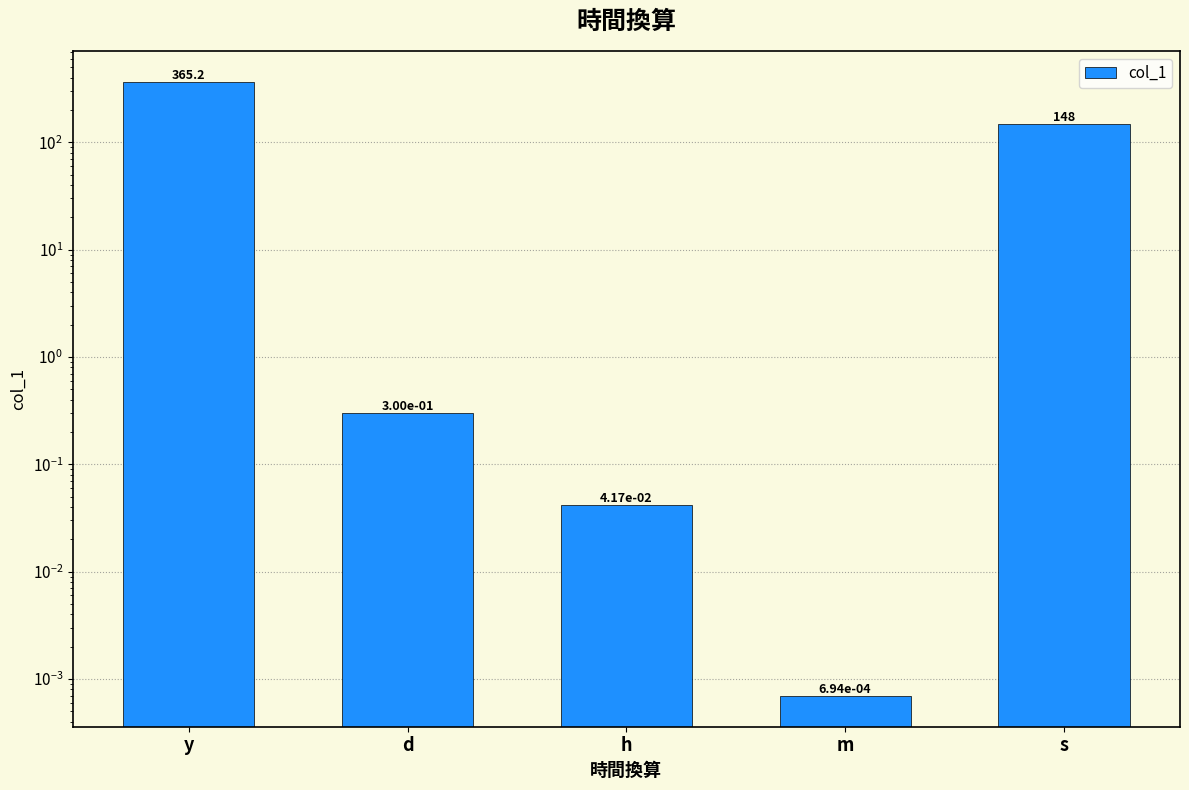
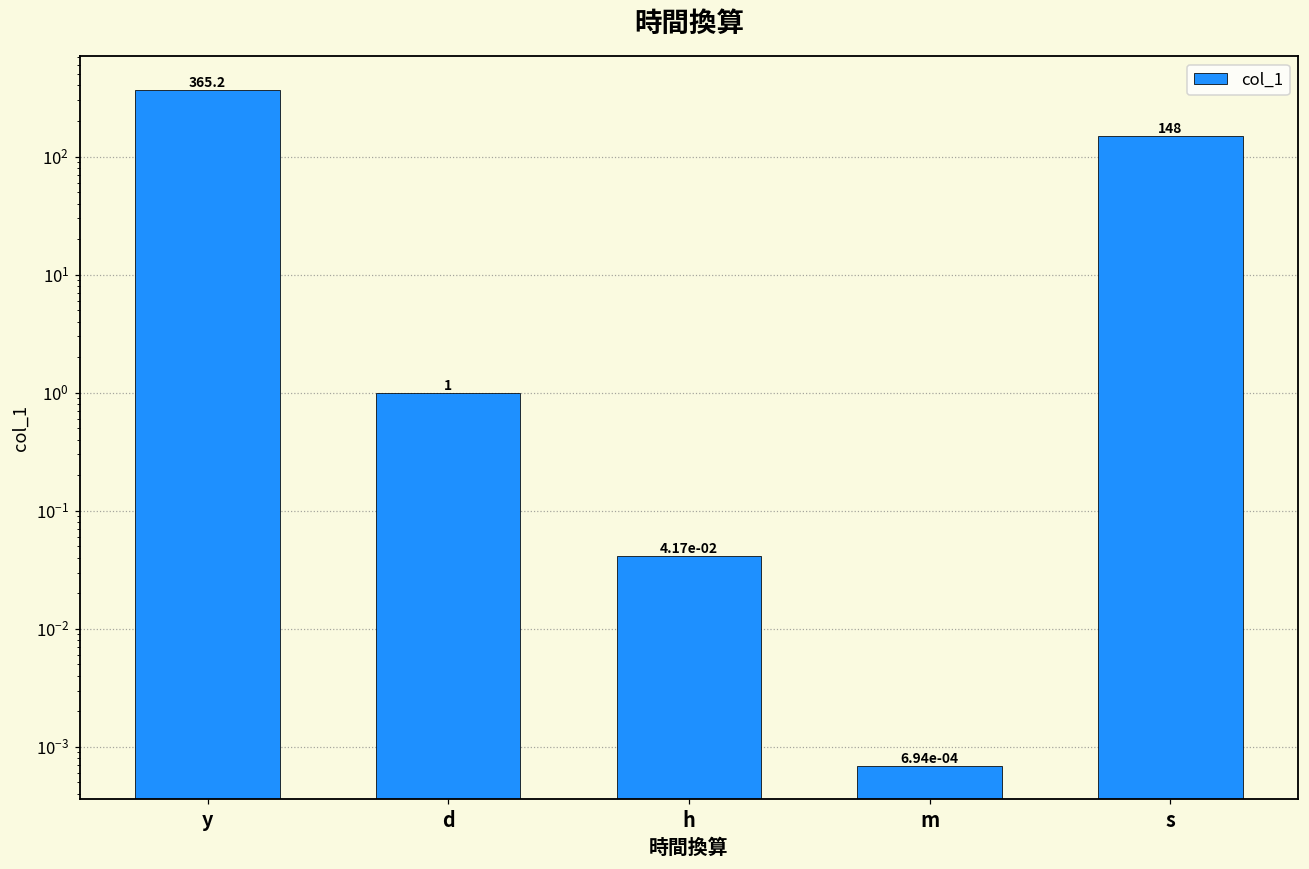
  {
    "y": "365.2",
-   "d": "3.00e-01",
+   "d": "1",
    "h": "4.17e-02",
    "m": "6.94e-04",
    "s": "148"
  }
